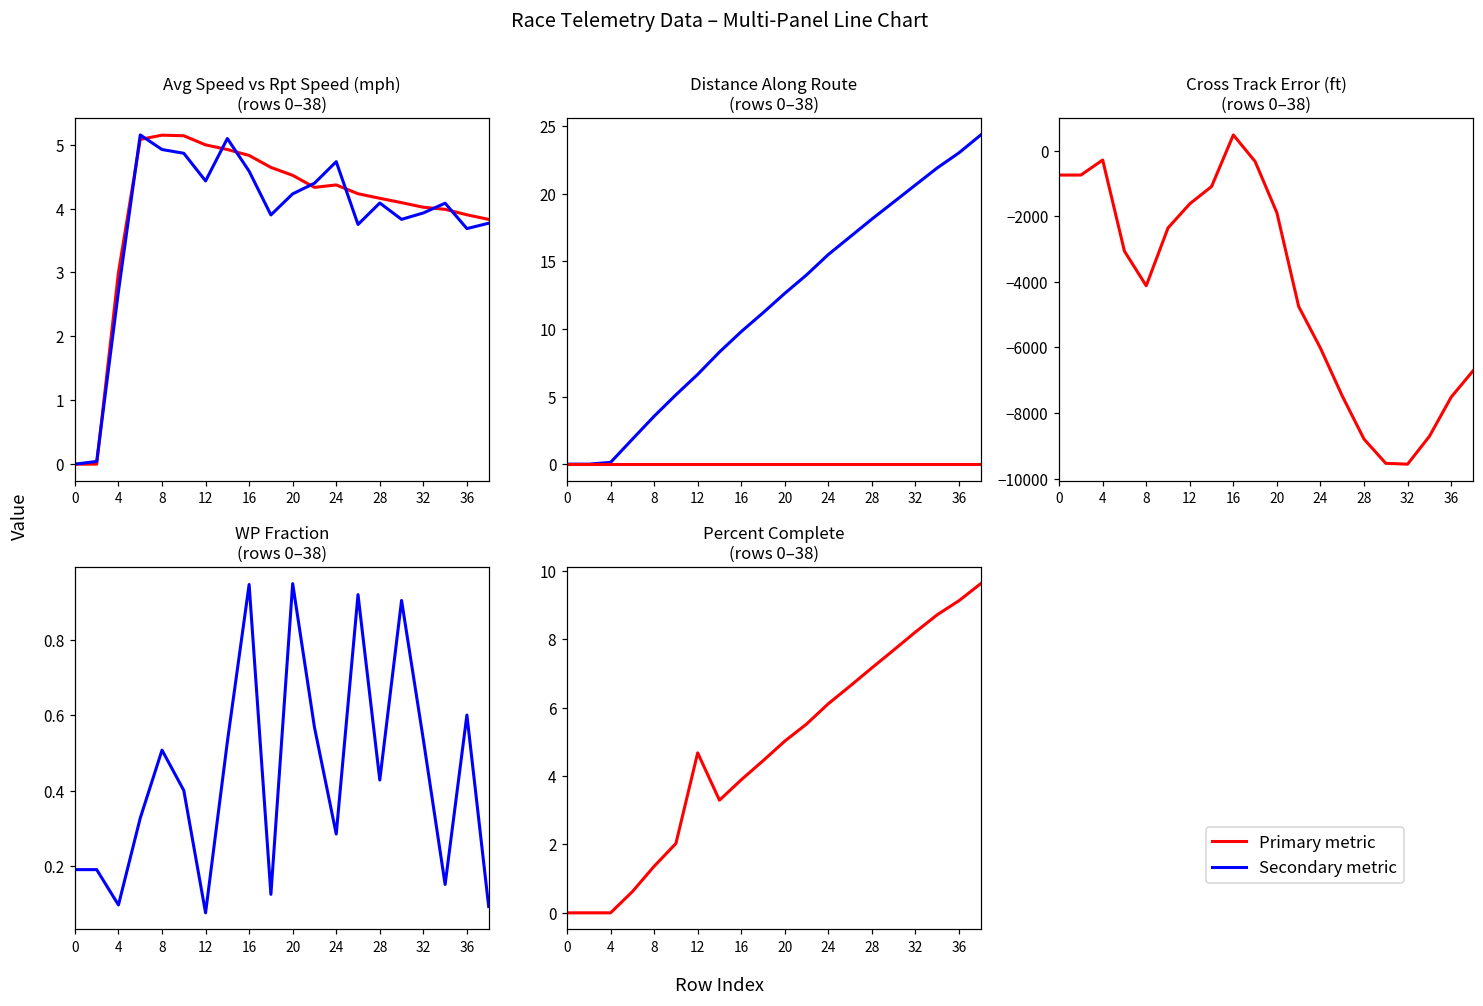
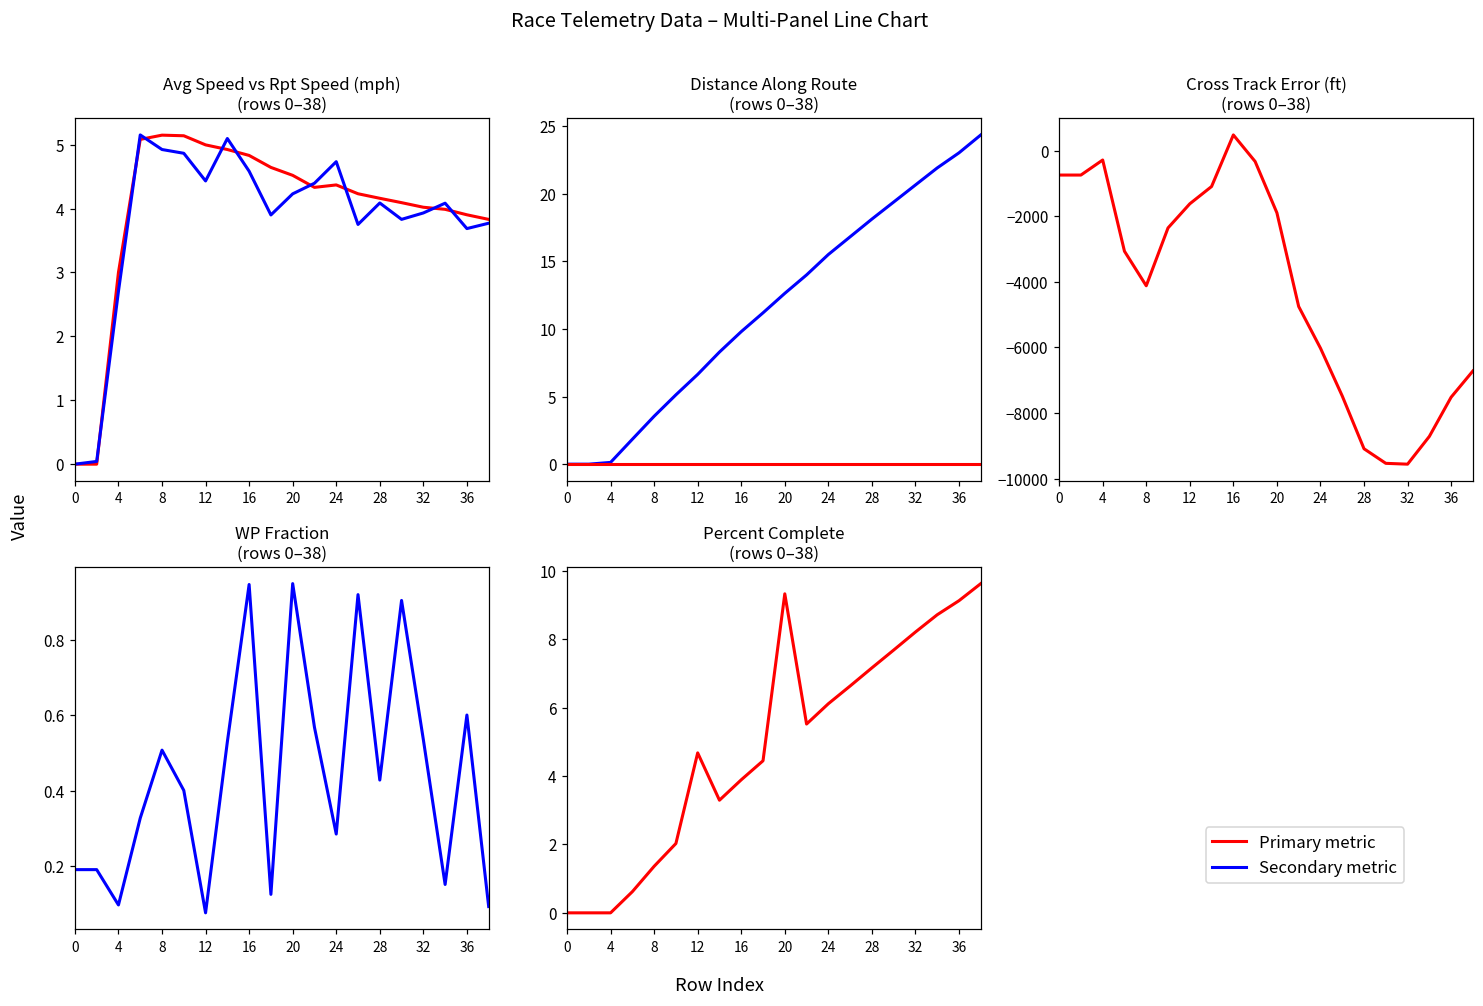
  {
    "Cross Track Error (ft) (rows 0–38)": {
      "0": -700,
      "4": -300,
      "8": -4100,
      "12": -1600,
      "16": 500,
      "20": -1900,
      "24": -6000,
-     "28": -8800,
+     "28": -9100,
      "32": -9600,
      "36": -7500
    },
    "WP Fraction (rows 0–38)": {
      "0": 0.19,
      "4": 0.10,
      "8": 0.51,
      "12": 0.07,
      "16": 0.95,
      "20": 0.95,
      "24": 0.28,
      "28": 0.43,
      "32": 0.54,
      "36": 0.60
    },
    "Percent Complete (rows 0–38)": {
      "0": 0.0,
      "4": 0.0,
      "8": 1.4,
      "12": 4.7,
      "16": 3.9,
-     "20": 5.0,
+     "20": 9.3,
      "24": 6.1,
      "28": 7.2,
      "32": 8.2,
      "36": 9.1
    }
  }
